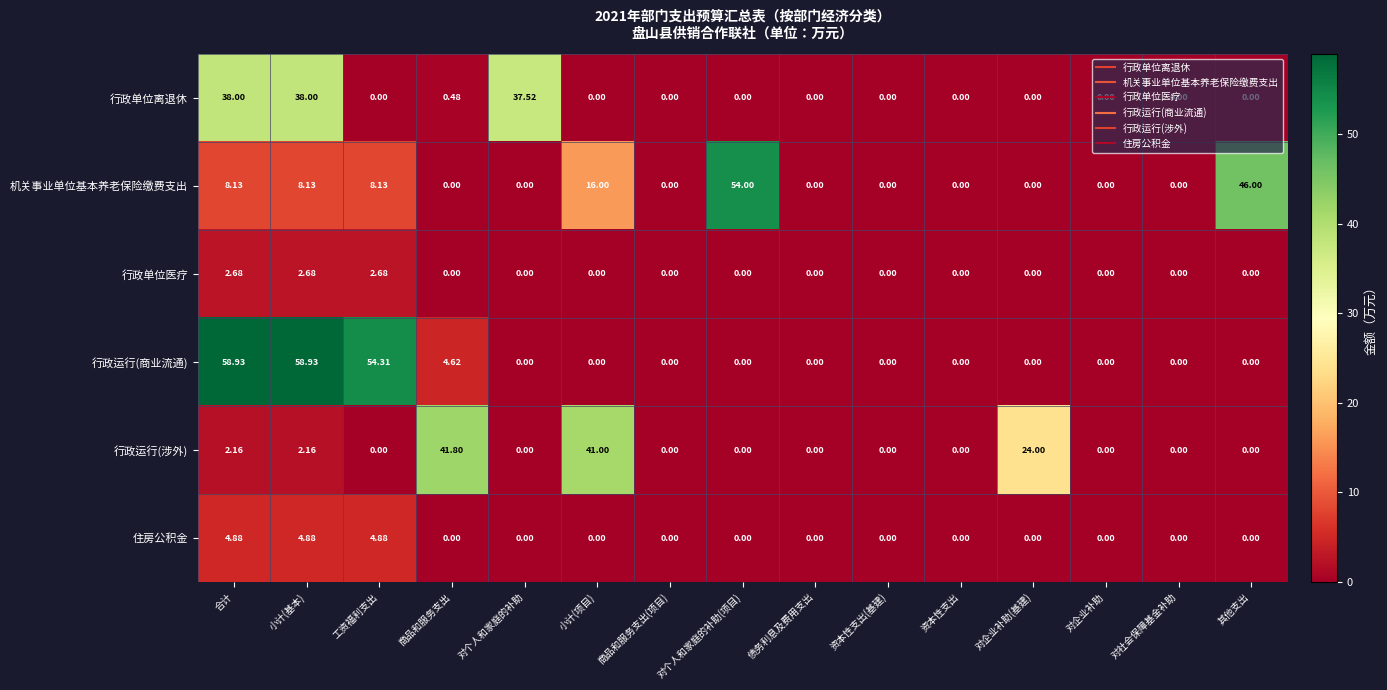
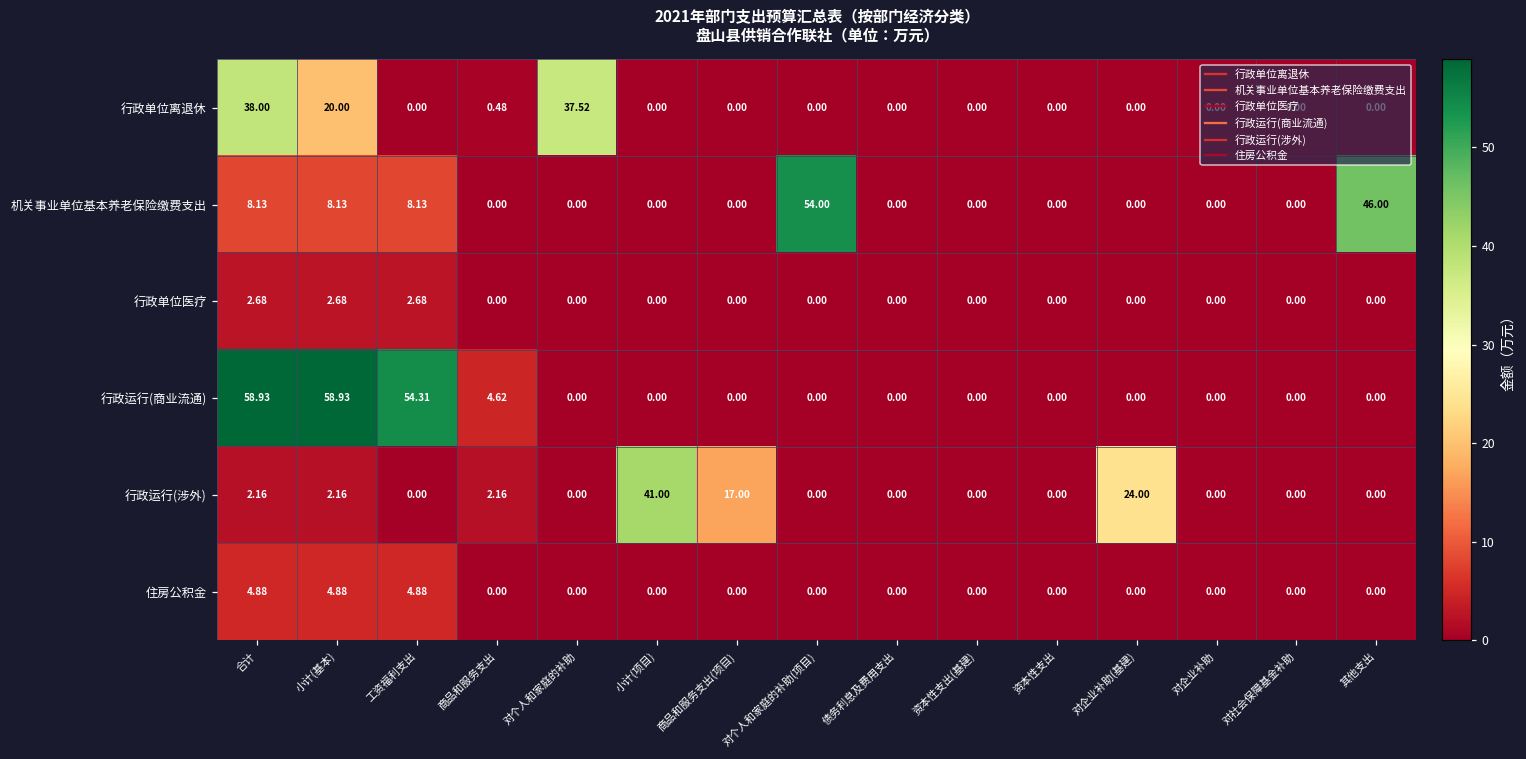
  {
    "行政单位离退休": {
      "合计": 38.00,
-     "小计(基本)": 38.00,
+     "小计(基本)": 20.00,
      "工资福利支出": 0.00,
      "商品和服务支出": 0.48,
      "对个人和家庭的补助": 37.52,
      "小计(项目)": 0.00,
      "商品和服务支出(项目)": 0.00,
      "对个人和家庭的补助(项目)": 0.00,
      "债务利息及费用支出": 0.00,
      "资本性支出(基建)": 0.00,
      "资本性支出": 0.00,
      "对企业补助(基建)": 0.00
    },
    "机关事业单位基本养老保险缴费支出": {
      "合计": 8.13,
      "小计(基本)": 8.13,
      "工资福利支出": 8.13,
      "商品和服务支出": 0.00,
      "对个人和家庭的补助": 0.00,
-     "小计(项目)": 16.00,
+     "小计(项目)": 0.00,
      "商品和服务支出(项目)": 0.00,
      "对个人和家庭的补助(项目)": 54.00,
      "债务利息及费用支出": 0.00,
      "资本性支出(基建)": 0.00,
      "资本性支出": 0.00,
      "对企业补助(基建)": 0.00,
      "对企业补助": 0.00,
      "对社会保障基金补助": 0.00,
      "其他支出": 46.00
    },
    "行政单位医疗": {
      "合计": 2.68,
      "小计(基本)": 2.68,
      "工资福利支出": 2.68,
      "商品和服务支出": 0.00,
      "对个人和家庭的补助": 0.00,
      "小计(项目)": 0.00,
      "商品和服务支出(项目)": 0.00,
      "对个人和家庭的补助(项目)": 0.00,
      "债务利息及费用支出": 0.00,
      "资本性支出(基建)": 0.00,
      "资本性支出": 0.00,
      "对企业补助(基建)": 0.00,
      "对企业补助": 0.00,
      "对社会保障基金补助": 0.00,
      "其他支出": 0.00
    },
    "行政运行(商业流通)": {
      "合计": 58.93,
      "小计(基本)": 58.93,
      "工资福利支出": 54.31,
      "商品和服务支出": 4.62,
      "对个人和家庭的补助": 0.00,
      "小计(项目)": 0.00,
      "商品和服务支出(项目)": 0.00,
      "对个人和家庭的补助(项目)": 0.00,
      "债务利息及费用支出": 0.00,
      "资本性支出(基建)": 0.00,
      "资本性支出": 0.00,
      "对企业补助(基建)": 0.00,
      "对企业补助": 0.00,
      "对社会保障基金补助": 0.00,
      "其他支出": 0.00
    },
    "行政运行(涉外)": {
      "合计": 2.16,
      "小计(基本)": 2.16,
      "工资福利支出": 0.00,
-     "商品和服务支出": 41.80,
+     "商品和服务支出": 2.16,
      "对个人和家庭的补助": 0.00,
      "小计(项目)": 41.00,
-     "商品和服务支出(项目)": 0.00,
+     "商品和服务支出(项目)": 17.00,
      "对个人和家庭的补助(项目)": 0.00,
      "债务利息及费用支出": 0.00,
      "资本性支出(基建)": 0.00,
      "资本性支出": 0.00,
      "对企业补助(基建)": 24.00,
      "对企业补助": 0.00,
      "对社会保障基金补助": 0.00,
      "其他支出": 0.00
    },
    "住房公积金": {
      "合计": 4.88,
      "小计(基本)": 4.88,
      "工资福利支出": 4.88,
      "商品和服务支出": 0.00,
      "对个人和家庭的补助": 0.00,
      "小计(项目)": 0.00,
      "商品和服务支出(项目)": 0.00,
      "对个人和家庭的补助(项目)": 0.00,
      "债务利息及费用支出": 0.00,
      "资本性支出(基建)": 0.00,
      "资本性支出": 0.00,
      "对企业补助(基建)": 0.00,
      "对企业补助": 0.00,
      "对社会保障基金补助": 0.00,
      "其他支出": 0.00
    }
  }
